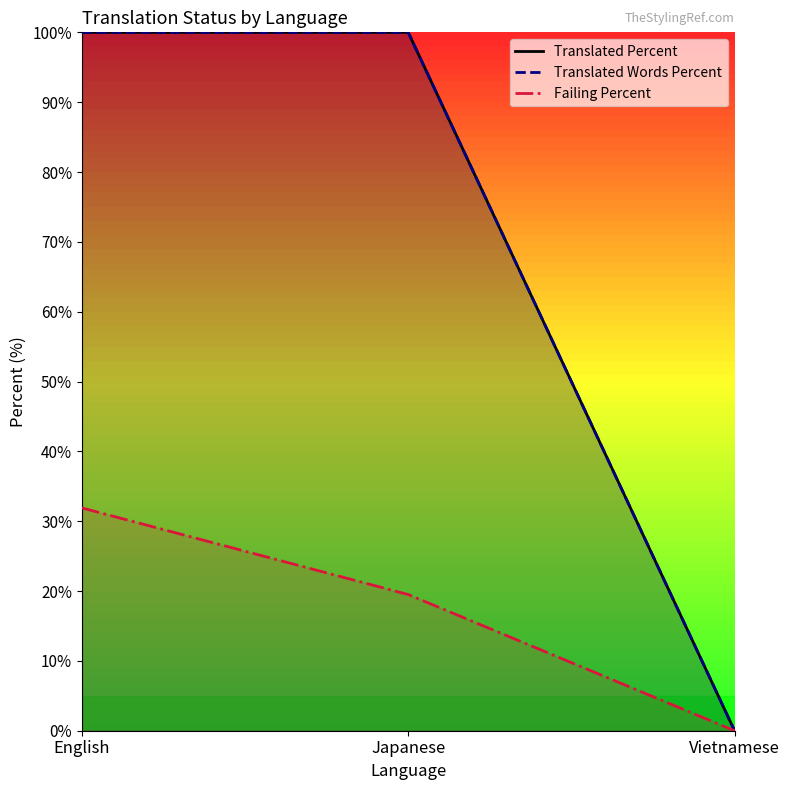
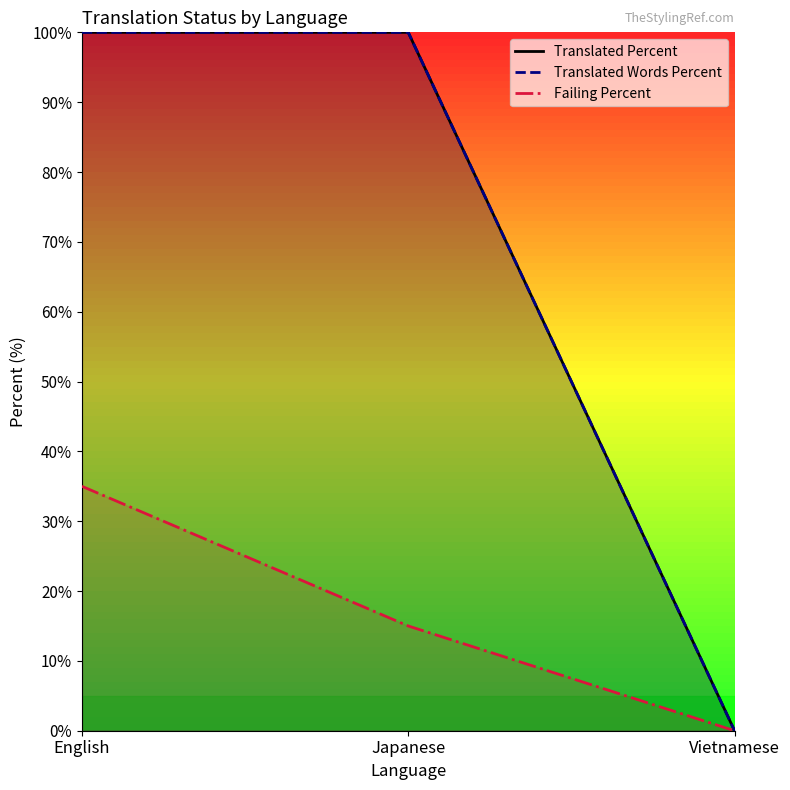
  {
    "Translated Words Percent": {
      "English": "100%",
      "Japanese": "100%"
    },
    "Failing Percent": {
-     "English": "32%",
-     "Japanese": "20%"
+     "English": "35%",
+     "Japanese": "15%"
    }
  }
